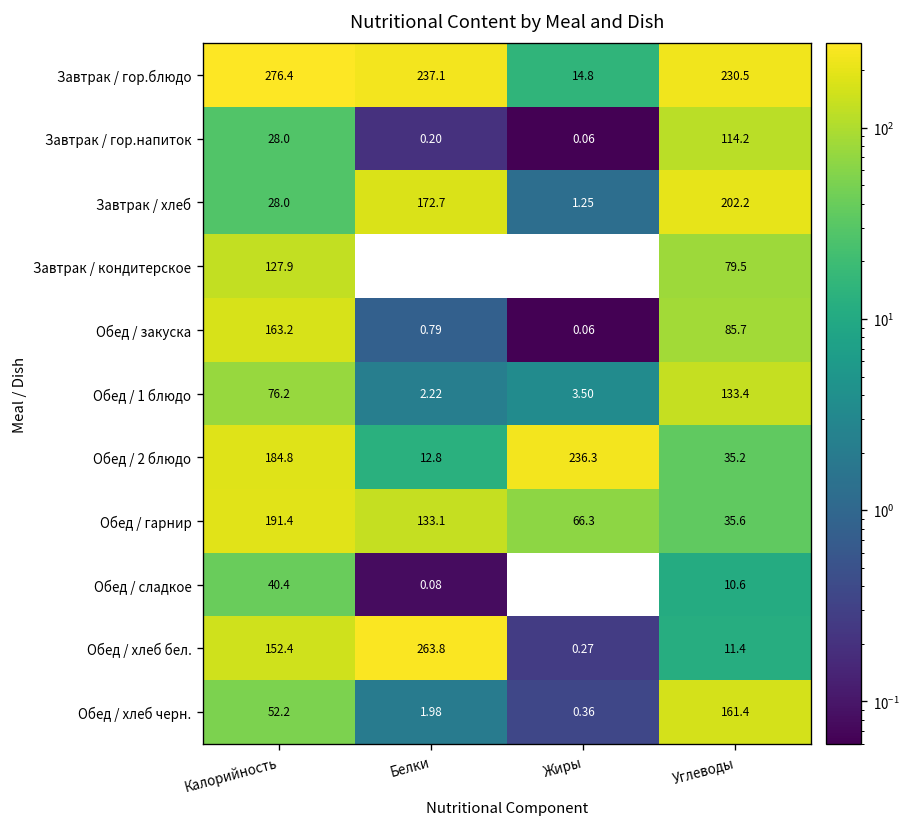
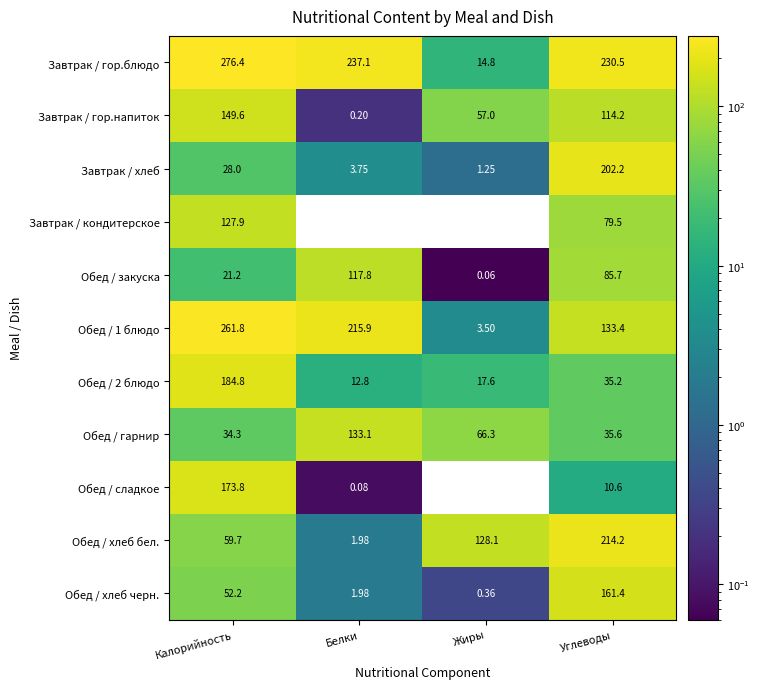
  {
    "Завтрак / гор.блюдо": {
      "Калорийность": 276.4,
      "Белки": 237.1,
      "Жиры": 14.8,
      "Углеводы": 230.5
    },
    "Завтрак / гор.напиток": {
-     "Калорийность": 28.0,
+     "Калорийность": 149.6,
      "Белки": 0.20,
-     "Жиры": 0.06,
+     "Жиры": 57.0,
      "Углеводы": 114.2
    },
    "Завтрак / хлеб": {
      "Калорийность": 28.0,
-     "Белки": 172.7,
+     "Белки": 3.75,
      "Жиры": 1.25,
      "Углеводы": 202.2
    },
    "Завтрак / кондитерское": {
      "Калорийность": 127.9,
      "Углеводы": 79.5
    },
    "Обед / закуска": {
-     "Калорийность": 163.2,
-     "Белки": 0.79,
+     "Калорийность": 21.2,
+     "Белки": 117.8,
      "Жиры": 0.06,
      "Углеводы": 85.7
    },
    "Обед / 1 блюдо": {
-     "Калорийность": 76.2,
-     "Белки": 2.22,
+     "Калорийность": 261.8,
+     "Белки": 215.9,
      "Жиры": 3.50,
      "Углеводы": 133.4
    },
    "Обед / 2 блюдо": {
      "Калорийность": 184.8,
      "Белки": 12.8,
-     "Жиры": 236.3,
+     "Жиры": 17.6,
      "Углеводы": 35.2
    },
    "Обед / гарнир": {
-     "Калорийность": 191.4,
+     "Калорийность": 34.3,
      "Белки": 133.1,
      "Жиры": 66.3,
      "Углеводы": 35.6
    },
    "Обед / сладкое": {
-     "Калорийность": 40.4,
+     "Калорийность": 173.8,
      "Белки": 0.08,
      "Углеводы": 10.6
    },
    "Обед / хлеб бел.": {
-     "Калорийность": 152.4,
-     "Белки": 263.8,
-     "Жиры": 0.27,
-     "Углеводы": 11.4
+     "Калорийность": 59.7,
+     "Белки": 1.98,
+     "Жиры": 128.1,
+     "Углеводы": 214.2
    },
    "Обед / хлеб черн.": {
      "Калорийность": 52.2,
      "Белки": 1.98,
      "Жиры": 0.36,
      "Углеводы": 161.4
    }
  }
